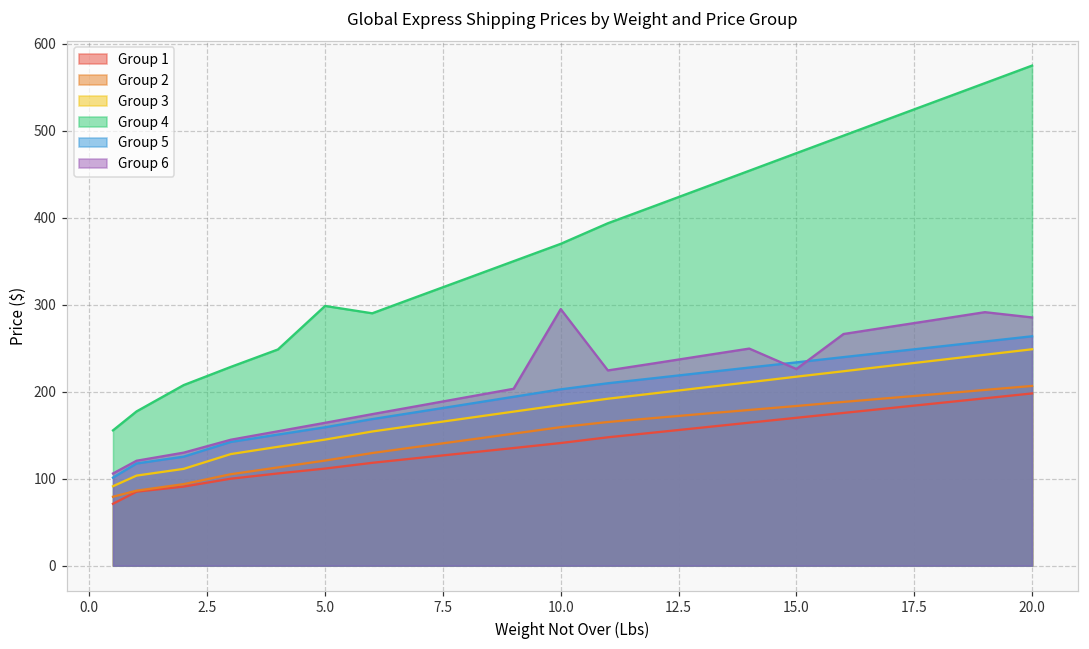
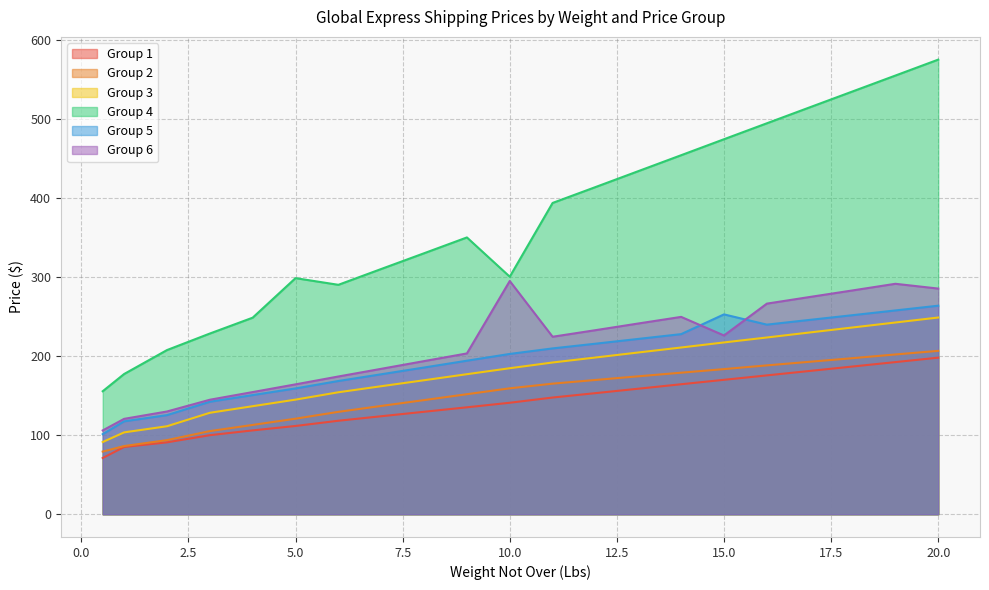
  {
    "Group 4": {
      "5.0": 300,
-     "10.0": 370,
+     "10.0": 300,
      "15.0": 470,
      "20.0": 570
    },
    "Group 5": {
      "5.0": 160,
      "10.0": 200,
-     "15.0": 230,
+     "15.0": 250,
      "20.0": 260
    },
    "Group 6": {
      "5.0": 160,
      "10.0": 290,
      "15.0": 230,
      "20.0": 290
    }
  }
